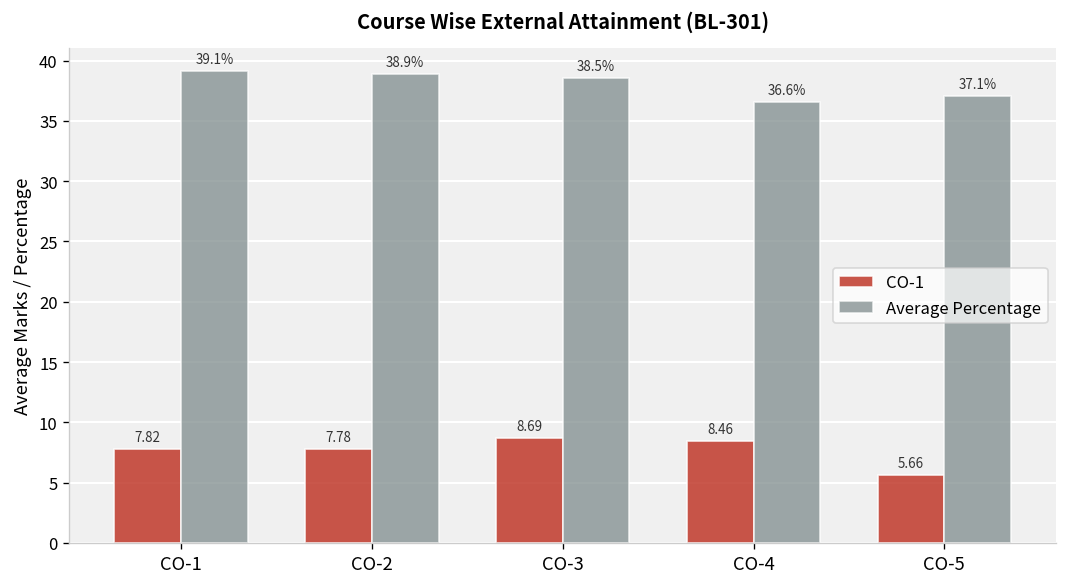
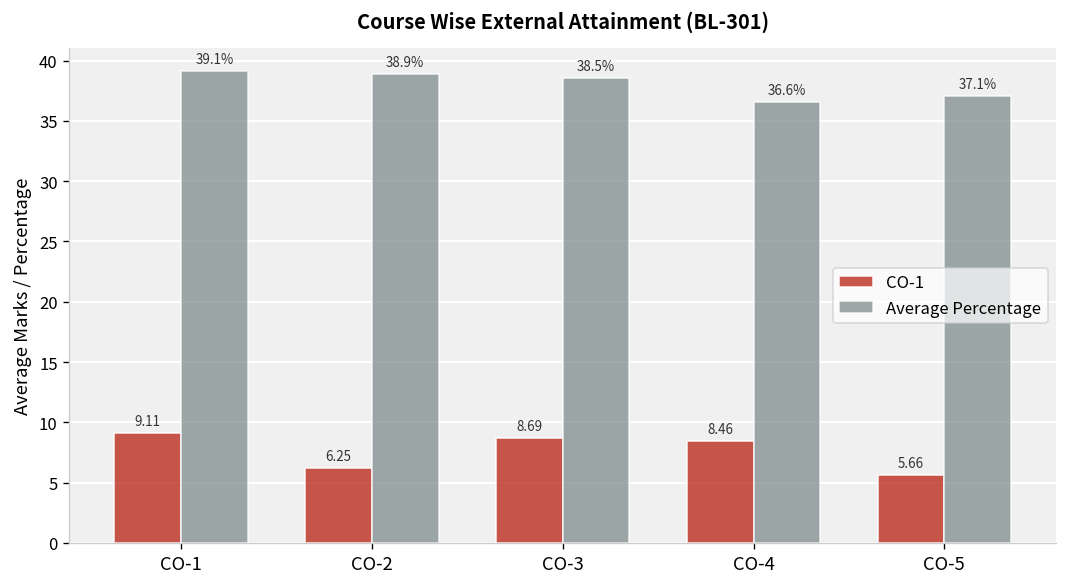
  {
    "CO-1": {
-     "CO-1": "7.82",
-     "CO-2": "7.78",
+     "CO-1": "9.11",
+     "CO-2": "6.25",
      "CO-3": "8.69",
      "CO-4": "8.46",
      "CO-5": "5.66"
    },
    "Average Percentage": {
      "CO-1": "39.1%",
      "CO-2": "38.9%",
      "CO-3": "38.5%",
      "CO-4": "36.6%",
      "CO-5": "37.1%"
    }
  }
